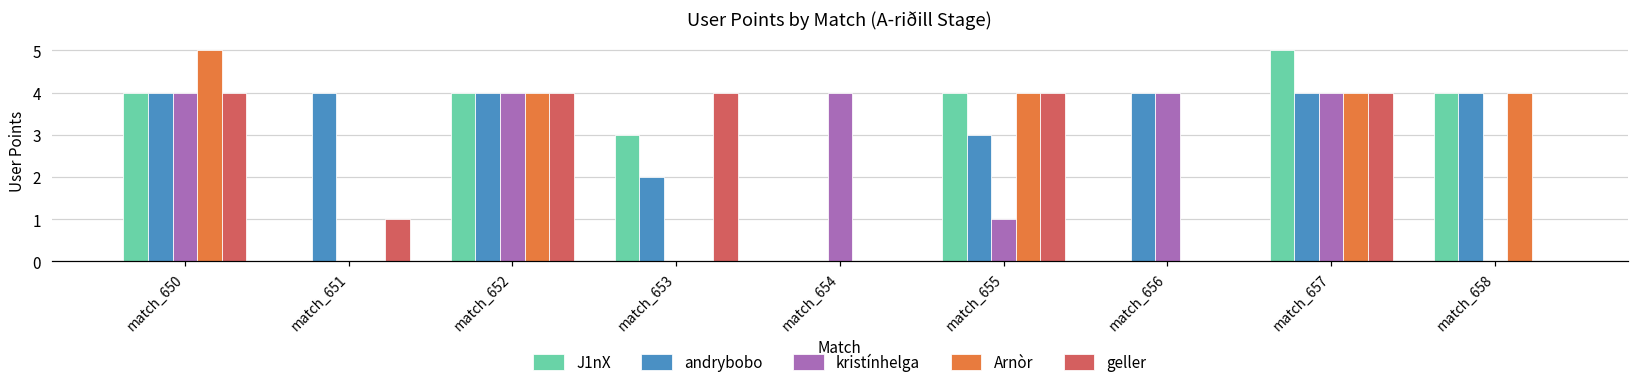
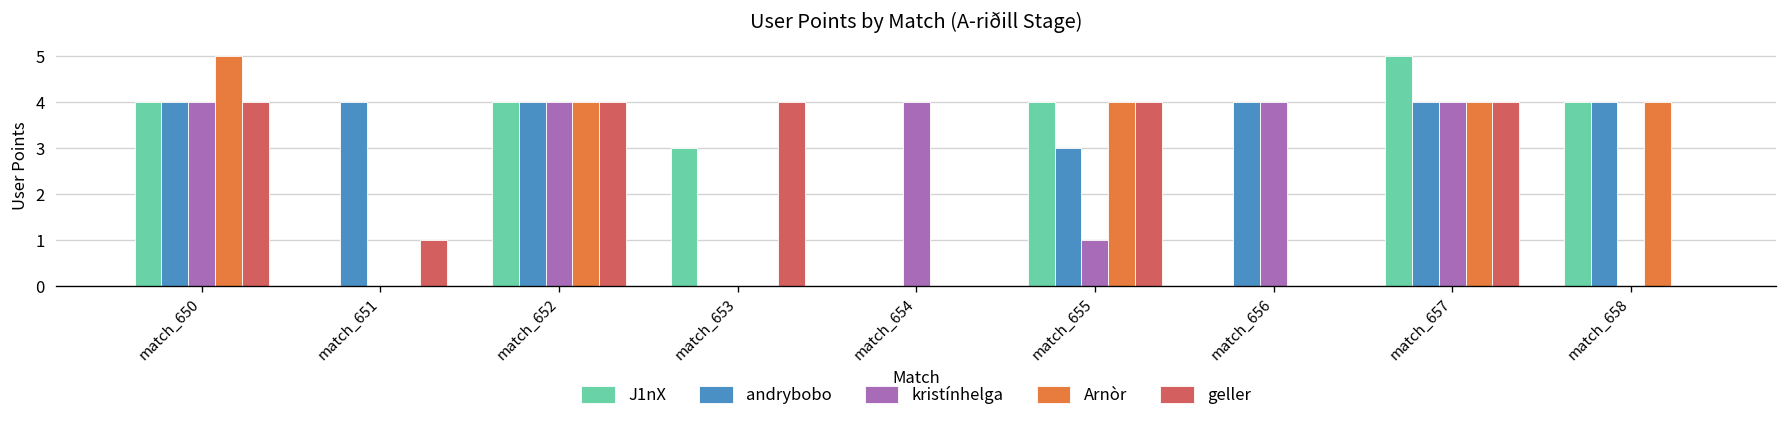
  {
    "J1nX": {
      "match_650": 4,
      "match_651": 0,
      "match_652": 4,
      "match_653": 3,
      "match_654": 0,
      "match_655": 4,
      "match_656": 0,
      "match_657": 5,
      "match_658": 4
    },
    "andrybobo": {
      "match_650": 4,
      "match_651": 4,
      "match_652": 4,
-     "match_653": 2,
+     "match_653": 0,
      "match_654": 0,
      "match_655": 3,
      "match_656": 4,
      "match_657": 4,
      "match_658": 4
    },
    "kristínhelga": {
      "match_650": 4,
      "match_651": 0,
      "match_652": 4,
      "match_653": 0,
      "match_654": 4,
      "match_655": 1,
      "match_656": 4,
      "match_657": 4,
      "match_658": 0
    }
  }
